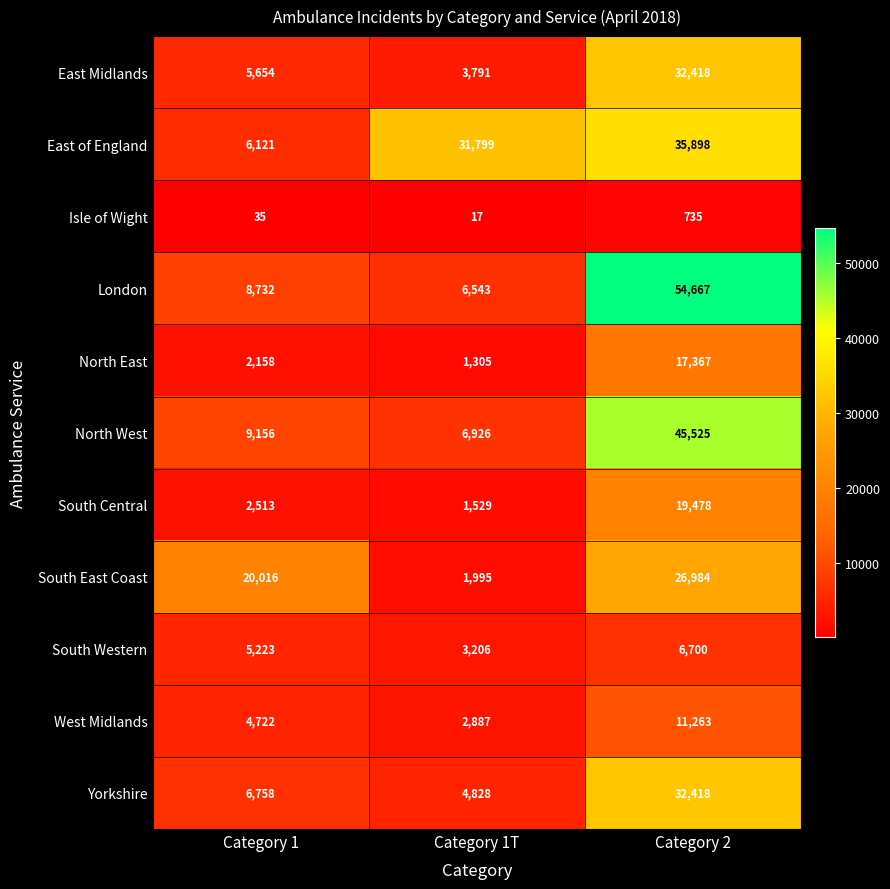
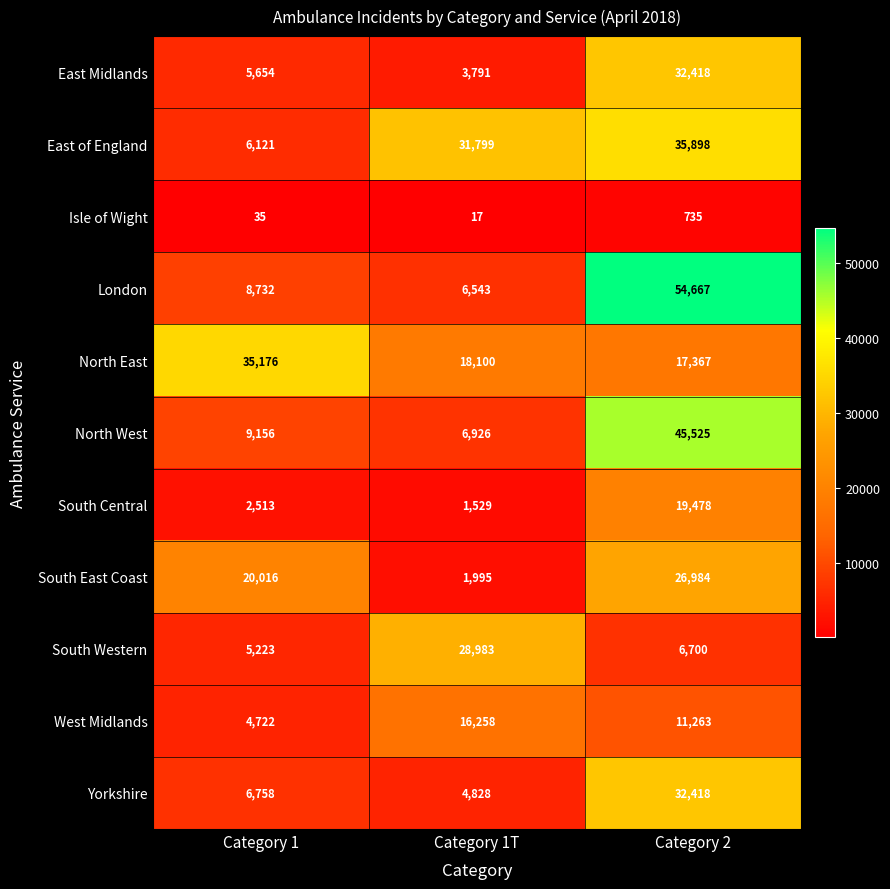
  {
    "East Midlands": {
      "Category 1": "5,654",
      "Category 1T": "3,791",
      "Category 2": "32,418"
    },
    "East of England": {
      "Category 1": "6,121",
      "Category 1T": "31,799",
      "Category 2": "35,898"
    },
    "Isle of Wight": {
      "Category 1": "35",
      "Category 1T": "17",
      "Category 2": "735"
    },
    "London": {
      "Category 1": "8,732",
      "Category 1T": "6,543",
      "Category 2": "54,667"
    },
    "North East": {
-     "Category 1": "2,158",
-     "Category 1T": "1,305",
+     "Category 1": "35,176",
+     "Category 1T": "18,100",
      "Category 2": "17,367"
    },
    "North West": {
      "Category 1": "9,156",
      "Category 1T": "6,926",
      "Category 2": "45,525"
    },
    "South Central": {
      "Category 1": "2,513",
      "Category 1T": "1,529",
      "Category 2": "19,478"
    },
    "South East Coast": {
      "Category 1": "20,016",
      "Category 1T": "1,995",
      "Category 2": "26,984"
    },
    "South Western": {
      "Category 1": "5,223",
-     "Category 1T": "3,206",
+     "Category 1T": "28,983",
      "Category 2": "6,700"
    },
    "West Midlands": {
      "Category 1": "4,722",
-     "Category 1T": "2,887",
+     "Category 1T": "16,258",
      "Category 2": "11,263"
    },
    "Yorkshire": {
      "Category 1": "6,758",
      "Category 1T": "4,828",
      "Category 2": "32,418"
    }
  }
